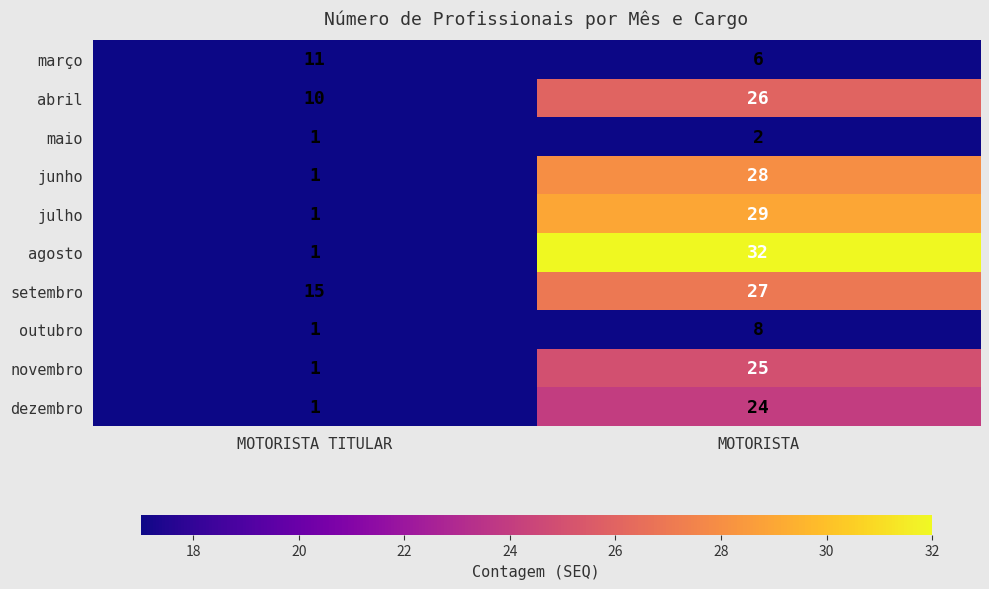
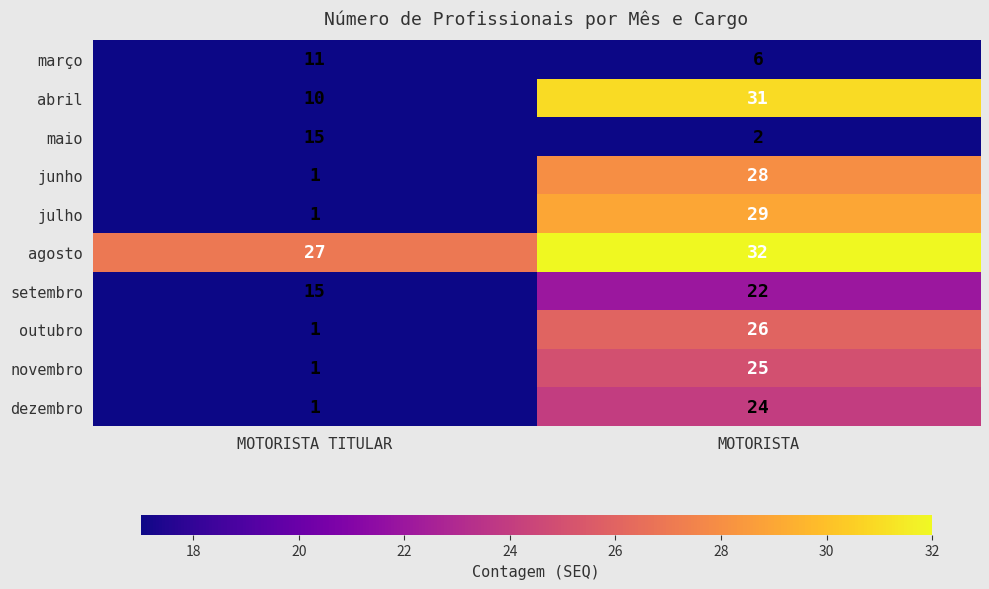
  {
    "março": {
      "MOTORISTA TITULAR": 11,
      "MOTORISTA": 6
    },
    "abril": {
      "MOTORISTA TITULAR": 10,
-     "MOTORISTA": 26
+     "MOTORISTA": 31
    },
    "maio": {
-     "MOTORISTA TITULAR": 1,
+     "MOTORISTA TITULAR": 15,
      "MOTORISTA": 2
    },
    "junho": {
      "MOTORISTA TITULAR": 1,
      "MOTORISTA": 28
    },
    "julho": {
      "MOTORISTA TITULAR": 1,
      "MOTORISTA": 29
    },
    "agosto": {
-     "MOTORISTA TITULAR": 1,
+     "MOTORISTA TITULAR": 27,
      "MOTORISTA": 32
    },
    "setembro": {
      "MOTORISTA TITULAR": 15,
-     "MOTORISTA": 27
+     "MOTORISTA": 22
    },
    "outubro": {
      "MOTORISTA TITULAR": 1,
-     "MOTORISTA": 8
+     "MOTORISTA": 26
    },
    "novembro": {
      "MOTORISTA TITULAR": 1,
      "MOTORISTA": 25
    },
    "dezembro": {
      "MOTORISTA TITULAR": 1,
      "MOTORISTA": 24
    }
  }
